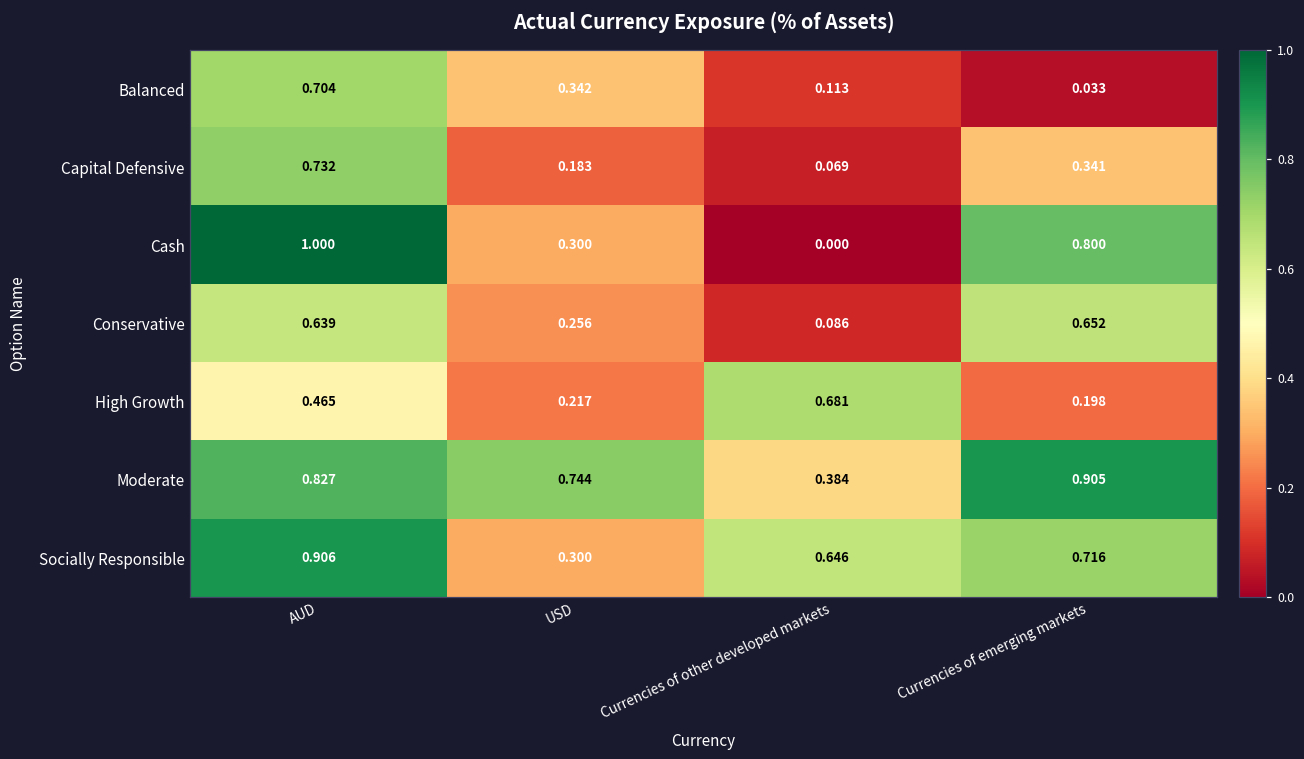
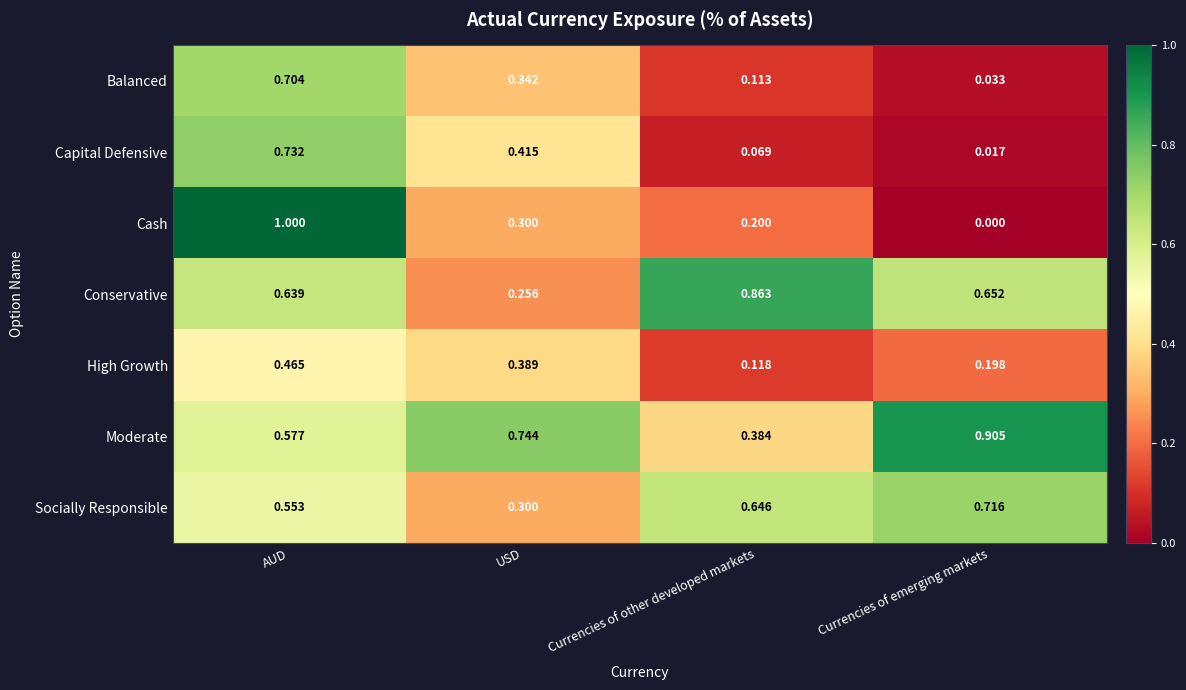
  {
    "Balanced": {
      "AUD": 0.704,
      "USD": 0.342,
      "Currencies of other developed markets": 0.113,
      "Currencies of emerging markets": 0.033
    },
    "Capital Defensive": {
      "AUD": 0.732,
-     "USD": 0.183,
+     "USD": 0.415,
      "Currencies of other developed markets": 0.069,
-     "Currencies of emerging markets": 0.341
+     "Currencies of emerging markets": 0.017
    },
    "Cash": {
      "AUD": 1.000,
      "USD": 0.300,
-     "Currencies of other developed markets": 0.000,
-     "Currencies of emerging markets": 0.800
+     "Currencies of other developed markets": 0.200,
+     "Currencies of emerging markets": 0.000
    },
    "Conservative": {
      "AUD": 0.639,
      "USD": 0.256,
-     "Currencies of other developed markets": 0.086,
+     "Currencies of other developed markets": 0.863,
      "Currencies of emerging markets": 0.652
    },
    "High Growth": {
      "AUD": 0.465,
-     "USD": 0.217,
-     "Currencies of other developed markets": 0.681,
+     "USD": 0.389,
+     "Currencies of other developed markets": 0.118,
      "Currencies of emerging markets": 0.198
    },
    "Moderate": {
-     "AUD": 0.827,
+     "AUD": 0.577,
      "USD": 0.744,
      "Currencies of other developed markets": 0.384,
      "Currencies of emerging markets": 0.905
    },
    "Socially Responsible": {
-     "AUD": 0.906,
+     "AUD": 0.553,
      "USD": 0.300,
      "Currencies of other developed markets": 0.646,
      "Currencies of emerging markets": 0.716
    }
  }
